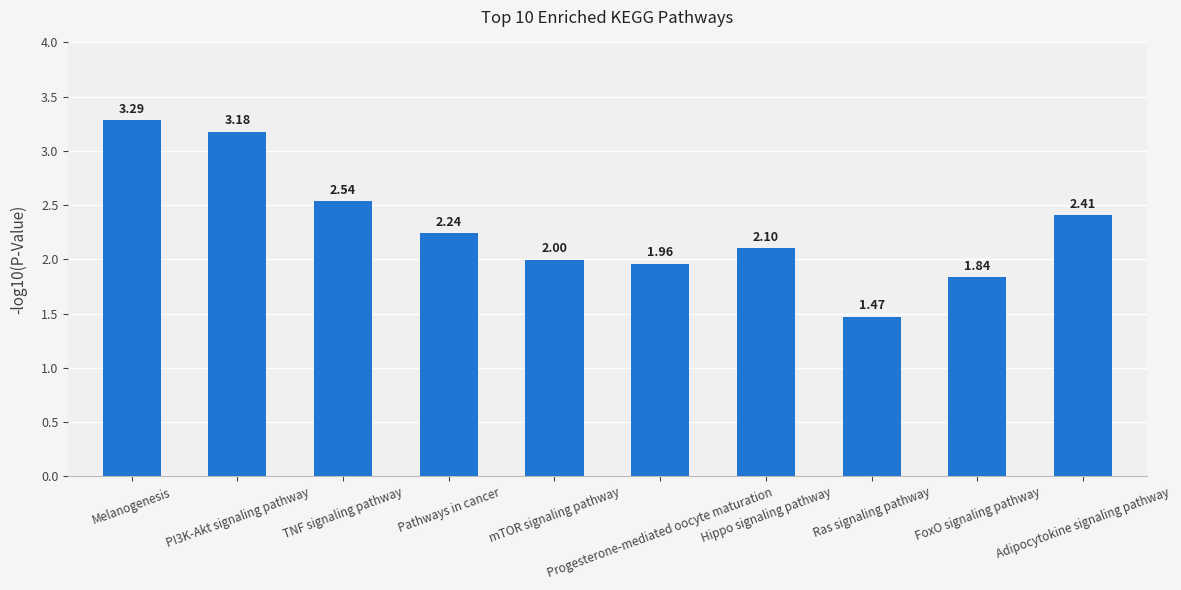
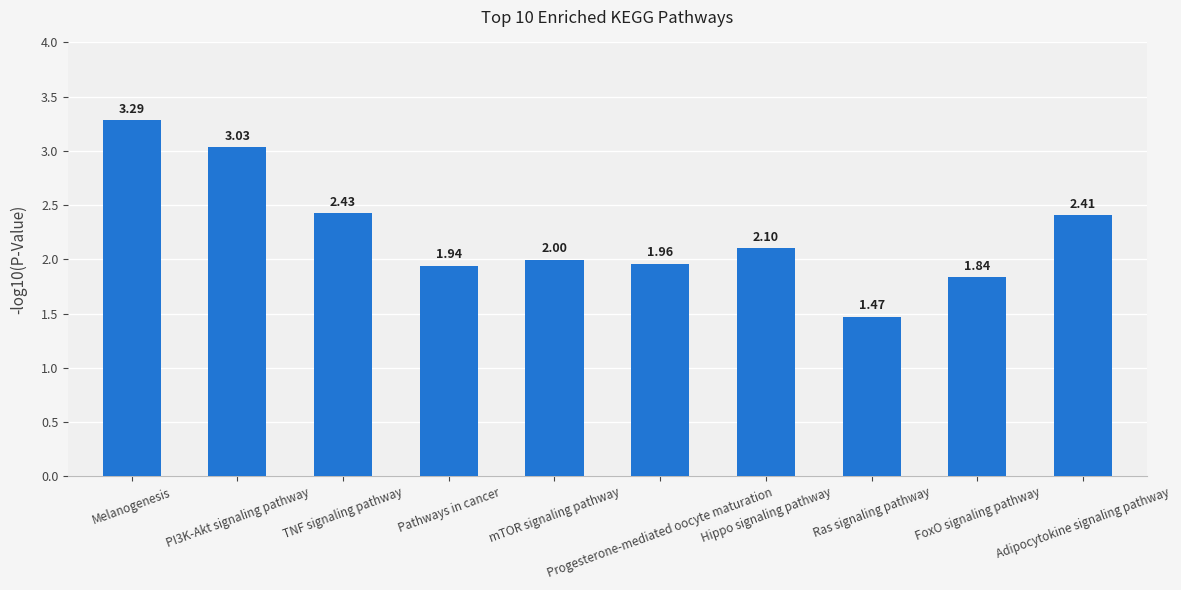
  {
    "Melanogenesis": 3.29,
-   "PI3K-Akt signaling pathway": 3.18,
-   "TNF signaling pathway": 2.54,
-   "Pathways in cancer": 2.24,
+   "PI3K-Akt signaling pathway": 3.03,
+   "TNF signaling pathway": 2.43,
+   "Pathways in cancer": 1.94,
    "mTOR signaling pathway": 2.00,
    "Progesterone-mediated oocyte maturation": 1.96,
    "Hippo signaling pathway": 2.10,
    "Ras signaling pathway": 1.47,
    "FoxO signaling pathway": 1.84,
    "Adipocytokine signaling pathway": 2.41
  }
